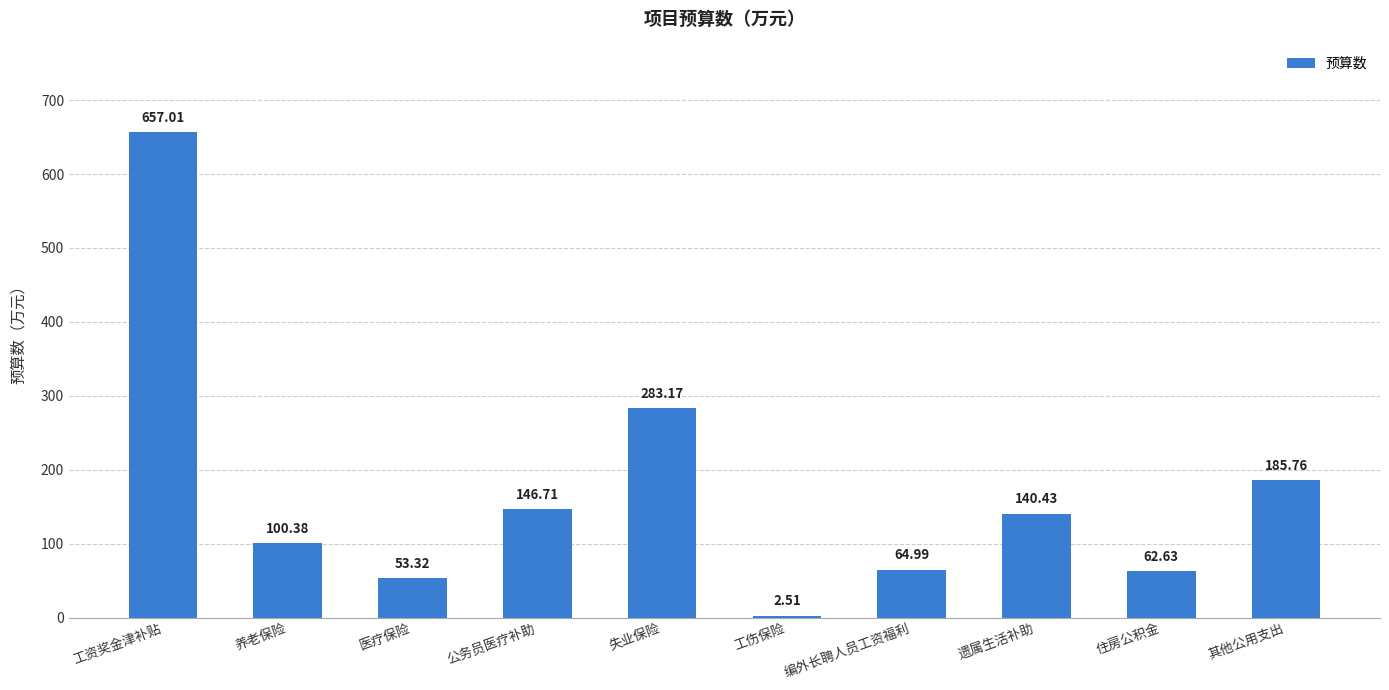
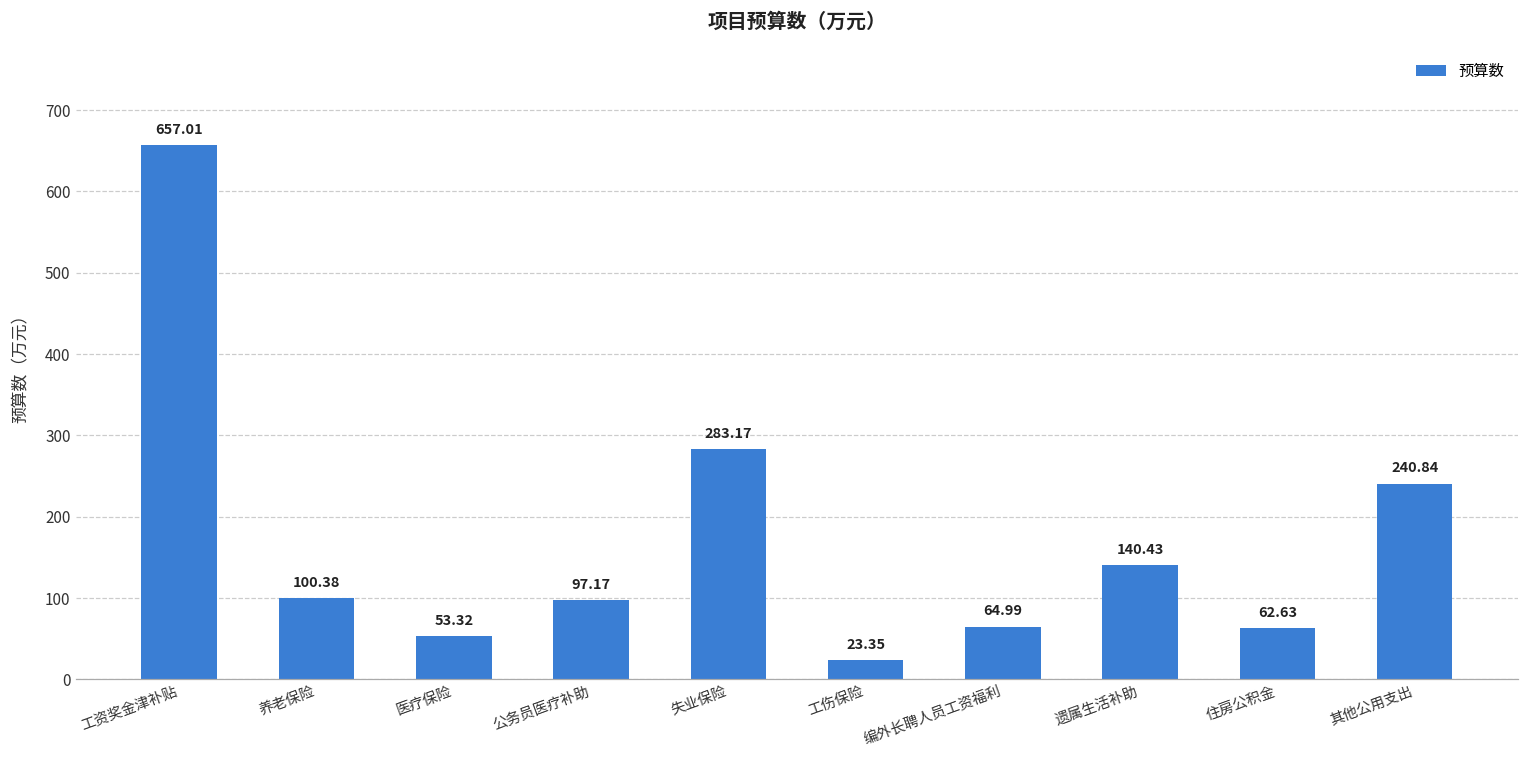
  {
    "工资奖金津补贴": 657.01,
    "养老保险": 100.38,
    "医疗保险": 53.32,
-   "公务员医疗补助": 146.71,
+   "公务员医疗补助": 97.17,
    "失业保险": 283.17,
-   "工伤保险": 2.51,
+   "工伤保险": 23.35,
    "编外长聘人员工资福利": 64.99,
    "遗属生活补助": 140.43,
    "住房公积金": 62.63,
-   "其他公用支出": 185.76
+   "其他公用支出": 240.84
  }
